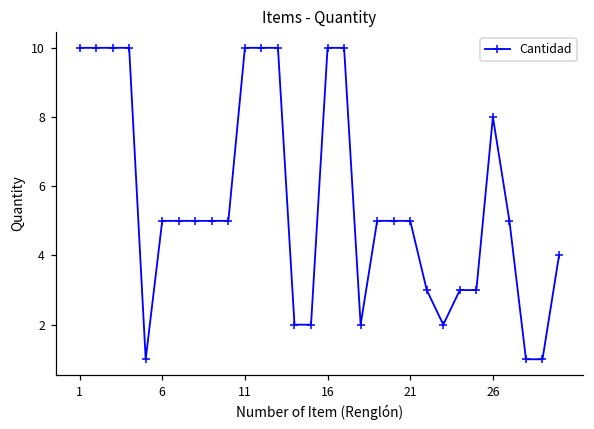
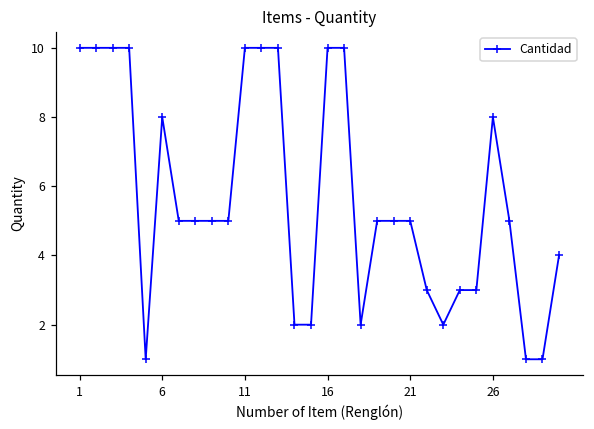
  {
    "1": 10,
-   "6": 5,
+   "6": 8,
    "11": 10,
    "16": 10,
    "21": 5,
    "26": 8
  }
